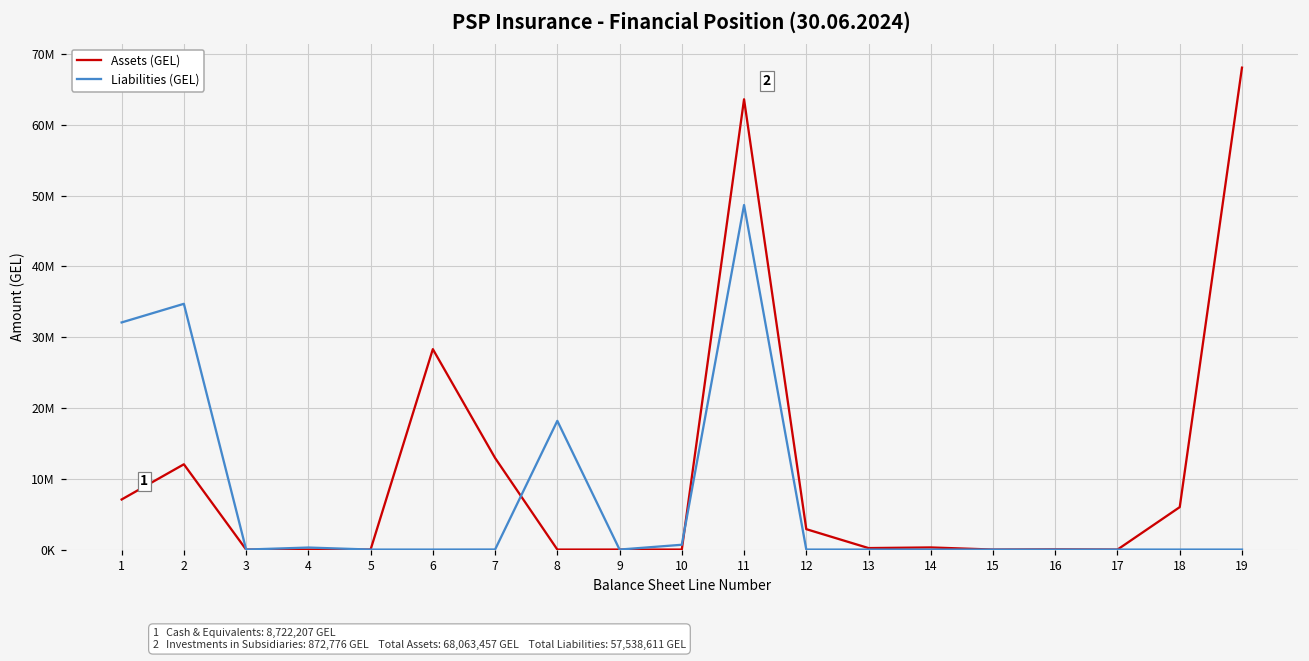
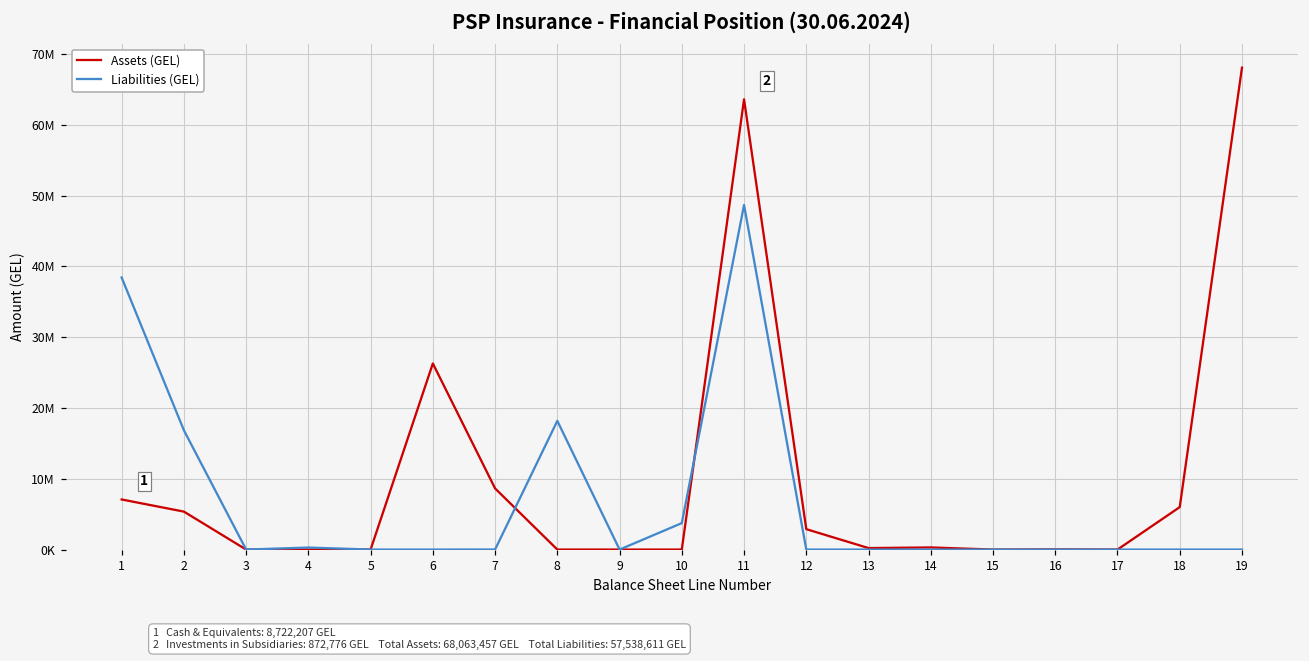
  {
    "Assets (GEL)": {
-     "2": 12000000,
-     "6": 28000000,
-     "7": 13000000,
+     "2": 5000000,
+     "6": 26000000,
+     "7": 9000000,
      "8": 0,
      "10": 0,
      "12": 3000000,
      "18": 6000000,
      "19": 68000000
    },
    "Liabilities (GEL)": {
-     "1": 32000000,
-     "2": 35000000,
+     "1": 38000000,
+     "2": 17000000,
      "6": 0,
      "7": 0,
      "8": 18000000,
-     "10": 1000000,
+     "10": 4000000,
      "11": 49000000,
      "12": 0,
      "18": 0,
      "19": 0
    }
  }
